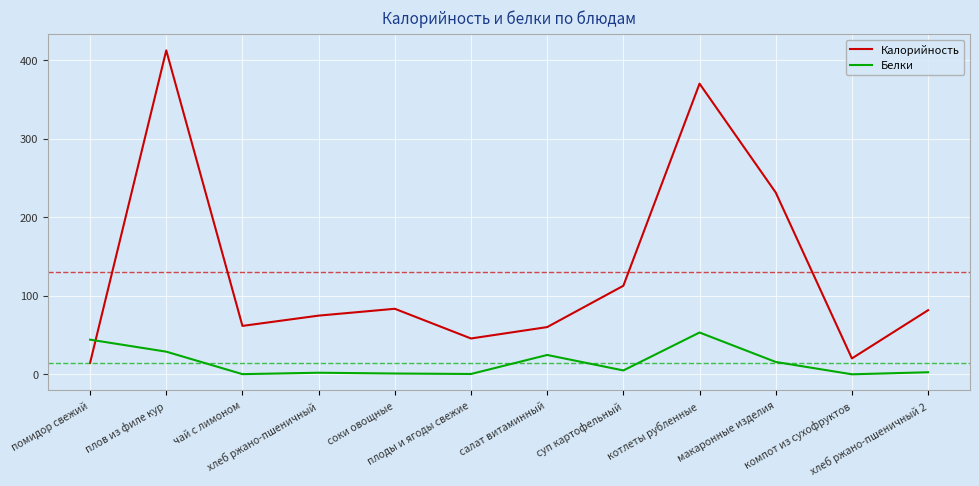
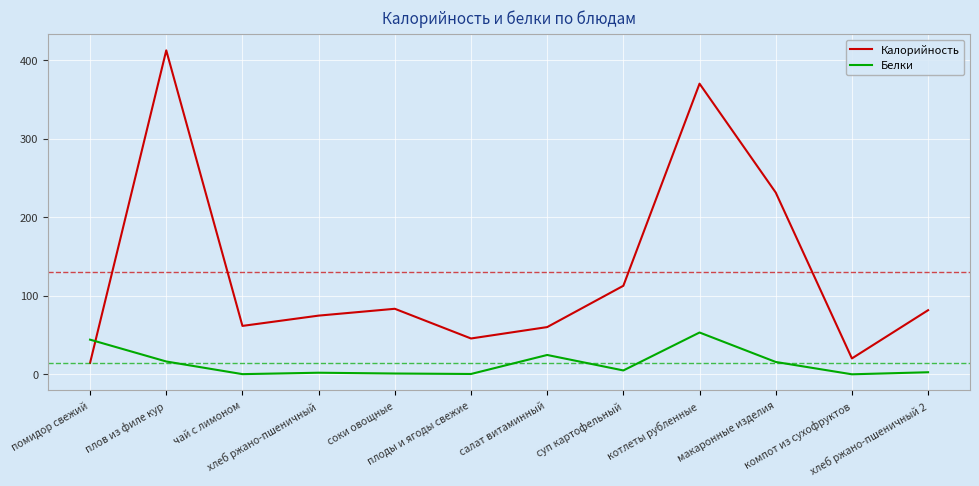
  {
    "Калорийность": {
      "помидор свежий": 10,
      "плов из филе кур": 410,
      "чай с лимоном": 60,
      "хлеб ржано-пшеничный": 70,
      "соки овощные": 80,
      "плоды и ягоды свежие": 50,
      "салат витаминный": 60,
      "суп картофельный": 110,
      "котлеты рубленные": 370,
      "макаронные изделия": 230,
      "компот из сухофруктов": 20,
      "хлеб ржано-пшеничный 2": 80
    },
    "Белки": {
      "помидор свежий": 40,
-     "плов из филе кур": 30,
+     "плов из филе кур": 20,
      "чай с лимоном": 0,
      "хлеб ржано-пшеничный": 0,
      "соки овощные": 0,
      "плоды и ягоды свежие": 0,
      "салат витаминный": 20,
      "суп картофельный": 0,
      "котлеты рубленные": 50,
      "макаронные изделия": 20,
      "компот из сухофруктов": 0,
      "хлеб ржано-пшеничный 2": 0
    }
  }
